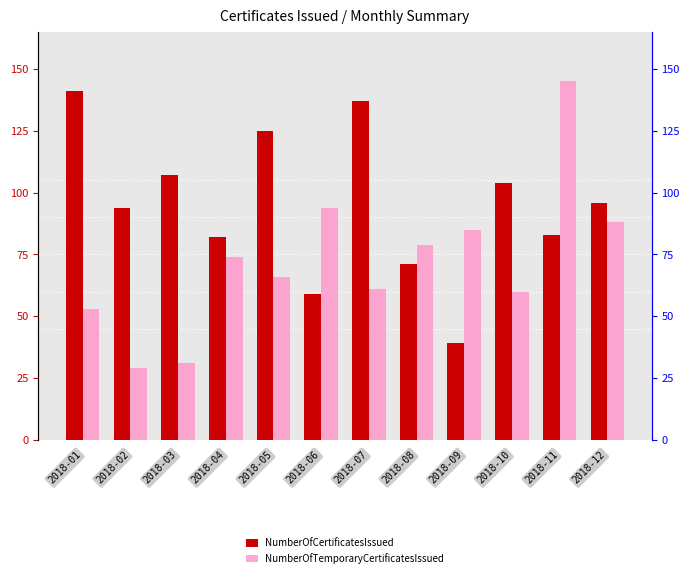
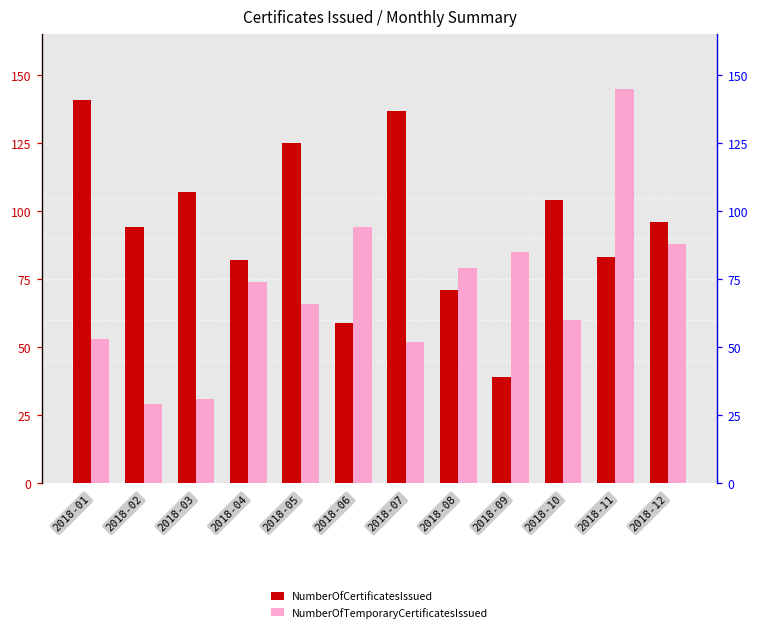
  {
    "NumberOfCertificatesIssued": {
      "2018-01": 141,
      "2018-02": 94,
      "2018-03": 107,
      "2018-04": 82,
      "2018-05": 125,
      "2018-06": 59,
      "2018-07": 137,
      "2018-08": 71,
      "2018-09": 39,
      "2018-10": 104,
      "2018-11": 83,
      "2018-12": 96
    },
    "NumberOfTemporaryCertificatesIssued": {
      "2018-01": 53,
      "2018-02": 29,
      "2018-03": 31,
      "2018-04": 74,
      "2018-05": 66,
      "2018-06": 94,
-     "2018-07": 61,
+     "2018-07": 52,
      "2018-08": 79,
      "2018-09": 85,
      "2018-10": 60,
      "2018-11": 145,
      "2018-12": 88
    }
  }
